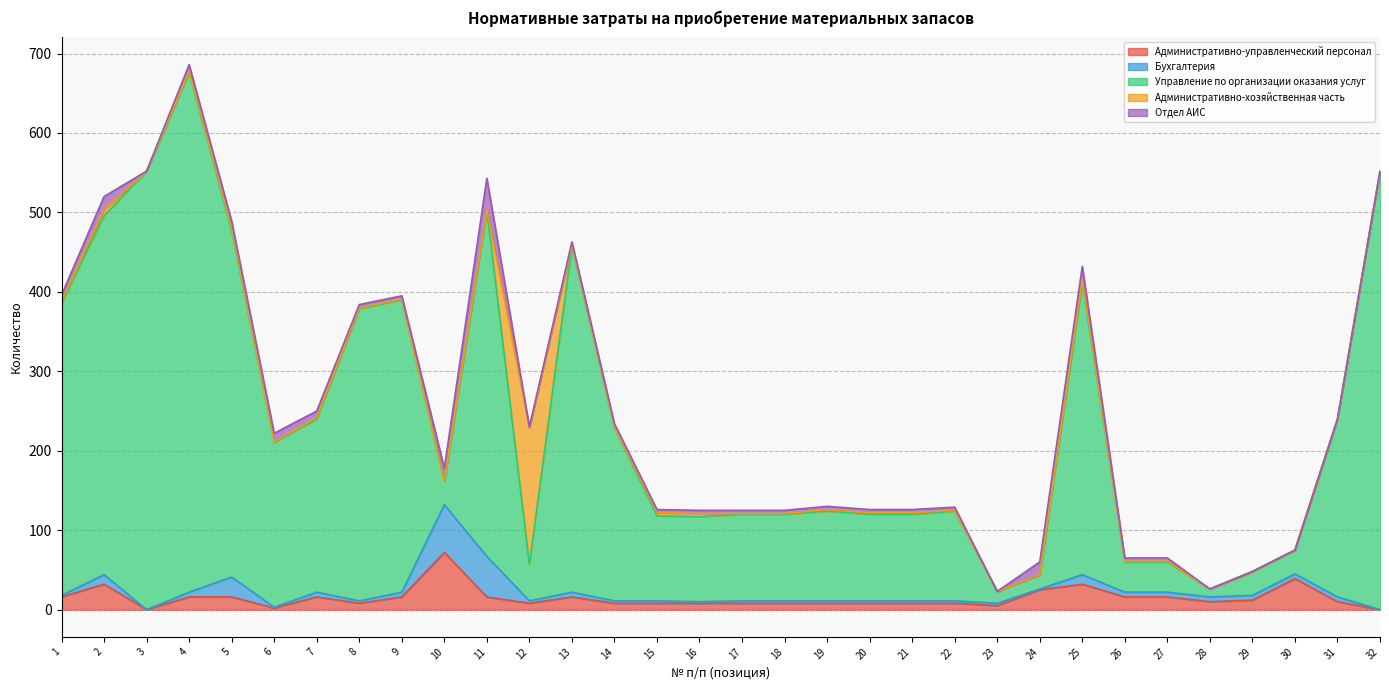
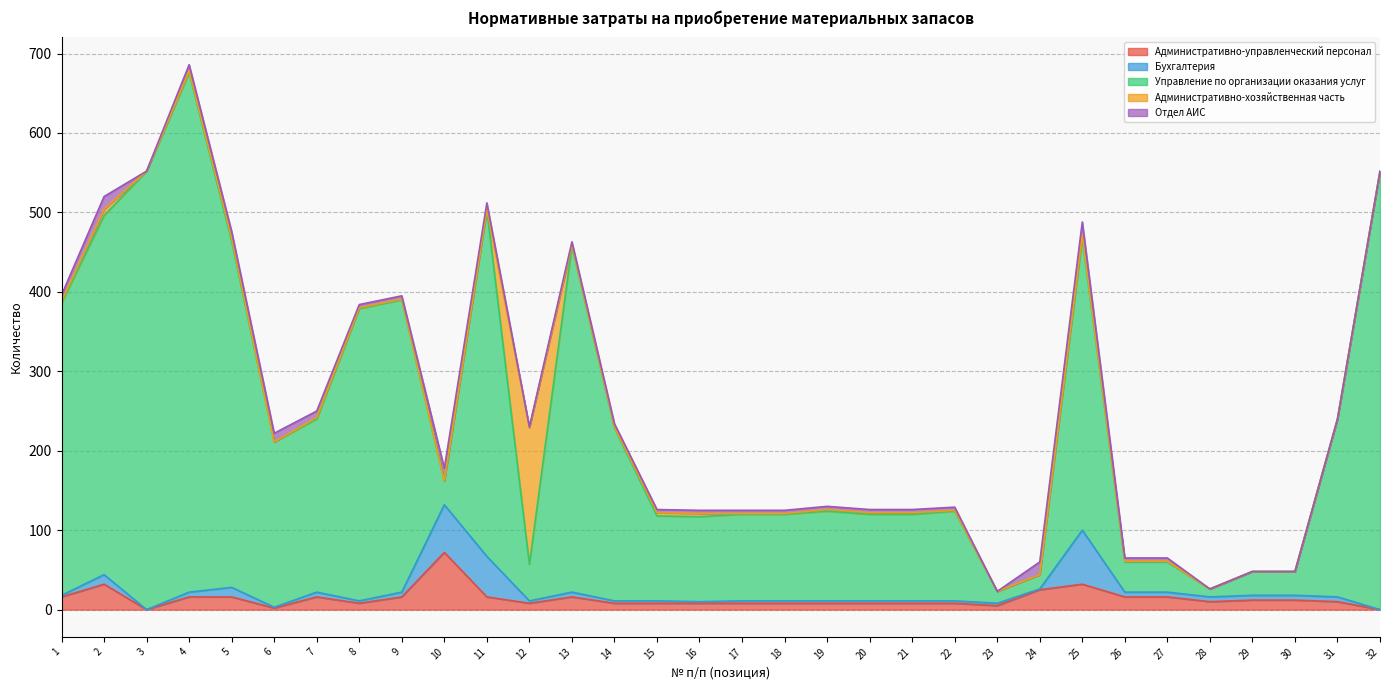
  {
    "Административно-управленческий персонал": {
      "2": 30,
      "4": 20,
      "5": 20,
      "7": 20,
      "9": 20,
      "10": 70,
      "11": 20,
      "13": 20,
      "25": 30,
      "26": 20,
      "27": 20,
      "28": 10,
      "29": 10,
-     "30": 40,
+     "30": 10,
      "31": 10
    },
    "Бухгалтерия": {
      "2": 10,
      "4": 10,
-     "5": 30,
+     "5": 10,
      "7": 10,
      "9": 10,
      "10": 60,
      "11": 50,
      "13": 10,
-     "25": 10,
+     "25": 70,
      "26": 10,
      "27": 10,
      "28": 10,
      "29": 10,
      "30": 10,
      "31": 10
    },
    "Управление по организации оказания услуг": {
      "2": 450,
      "5": 440,
      "12": 50,
      "15": 110,
      "16": 110,
      "25": 370
    },
    "Административно-хозяйственная часть": {
      "2": 10,
      "5": 0,
      "15": 0,
      "16": 0,
      "25": 0
    },
    "Отдел АИС": {
      "1": 10,
      "2": 20,
      "4": 10,
      "5": 10,
      "6": 10,
      "7": 10,
      "8": 0,
      "9": 0,
      "10": 20,
-     "11": 40,
+     "11": 10,
      "13": 0,
      "14": 0,
      "15": 0,
      "16": 0,
      "17": 0,
      "18": 0,
      "19": 0,
      "20": 0,
      "21": 0,
      "22": 0,
      "24": 20,
      "25": 20,
      "26": 0,
      "27": 0
    }
  }
